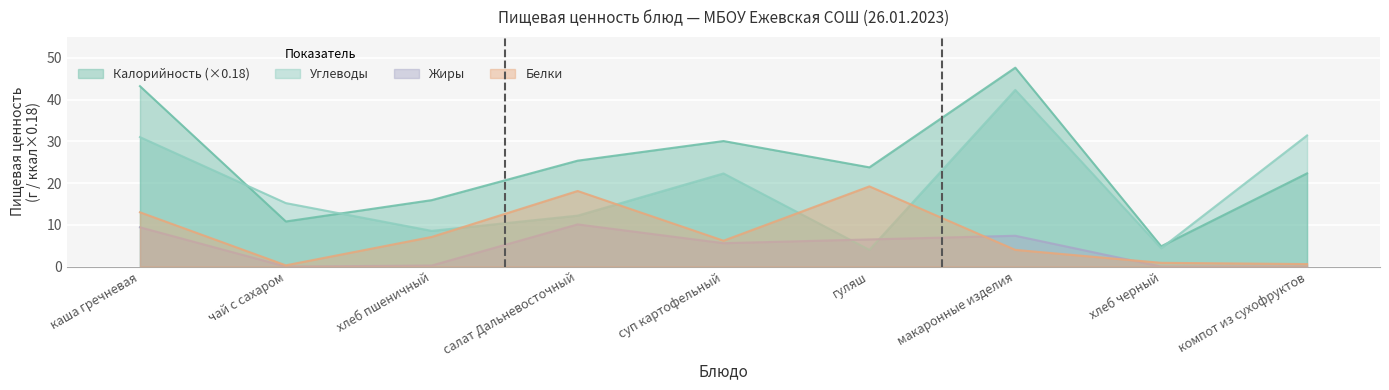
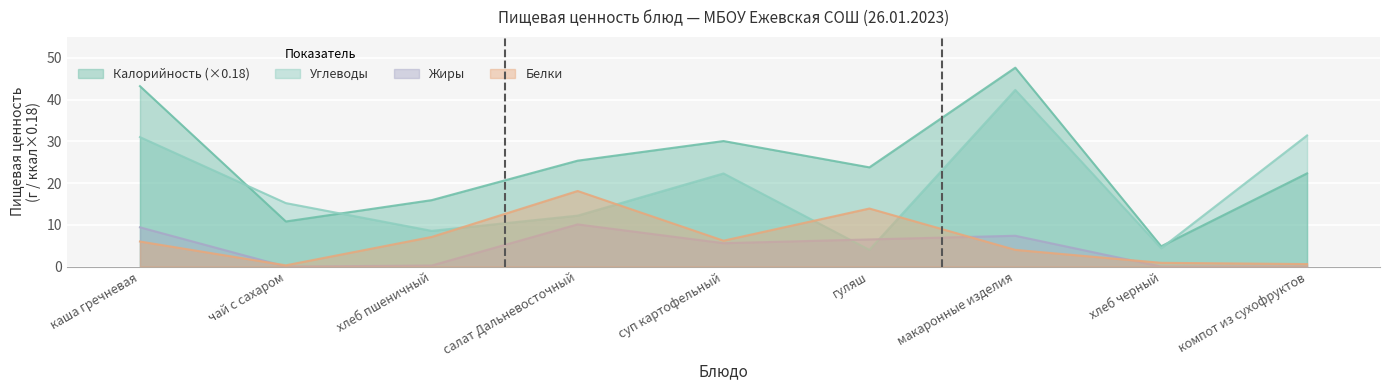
  {
    "Белки": {
-     "каша гречневая": 13,
+     "каша гречневая": 6,
      "хлеб пшеничный": 7,
      "салат Дальневосточный": 18,
-     "гуляш": 19,
+     "гуляш": 14,
      "макаронные изделия": 4,
      "хлеб черный": 1
    }
  }
